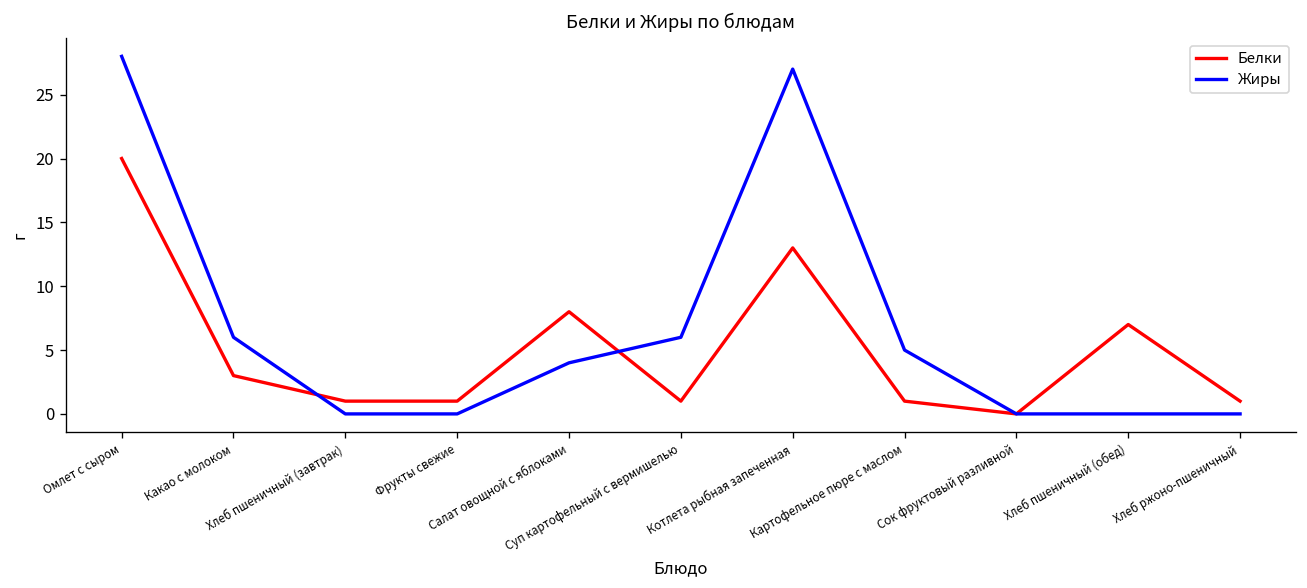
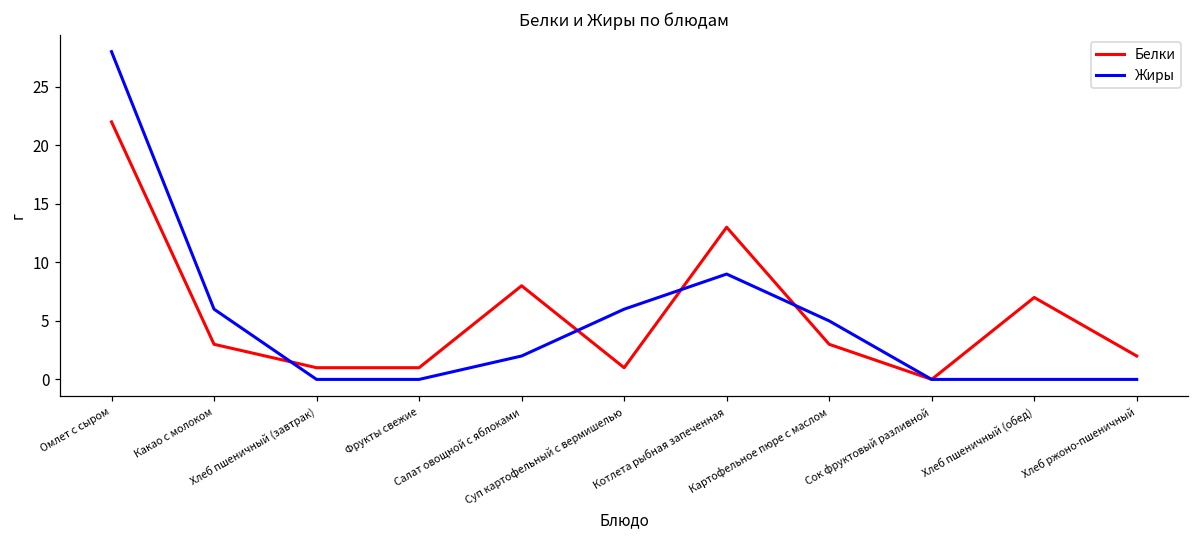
  {
    "Белки": {
-     "Омлет с сыром": 20,
+     "Омлет с сыром": 22,
      "Какао с молоком": 3,
      "Хлеб пшеничный (завтрак)": 1,
      "Фрукты свежие": 1,
      "Салат овощной с яблоками": 8,
      "Суп картофельный с вермишелью": 1,
      "Котлета рыбная запеченная": 13,
-     "Картофельное пюре с маслом": 1,
+     "Картофельное пюре с маслом": 3,
      "Хлеб пшеничный (обед)": 7,
-     "Хлеб ржоно-пшеничный": 1
+     "Хлеб ржоно-пшеничный": 2
    },
    "Жиры": {
      "Омлет с сыром": 28,
      "Какао с молоком": 6,
      "Хлеб пшеничный (завтрак)": 0,
      "Фрукты свежие": 0,
-     "Салат овощной с яблоками": 4,
+     "Салат овощной с яблоками": 2,
      "Суп картофельный с вермишелью": 6,
-     "Котлета рыбная запеченная": 27,
+     "Котлета рыбная запеченная": 9,
      "Картофельное пюре с маслом": 5,
      "Хлеб пшеничный (обед)": 0,
      "Хлеб ржоно-пшеничный": 0
    }
  }
